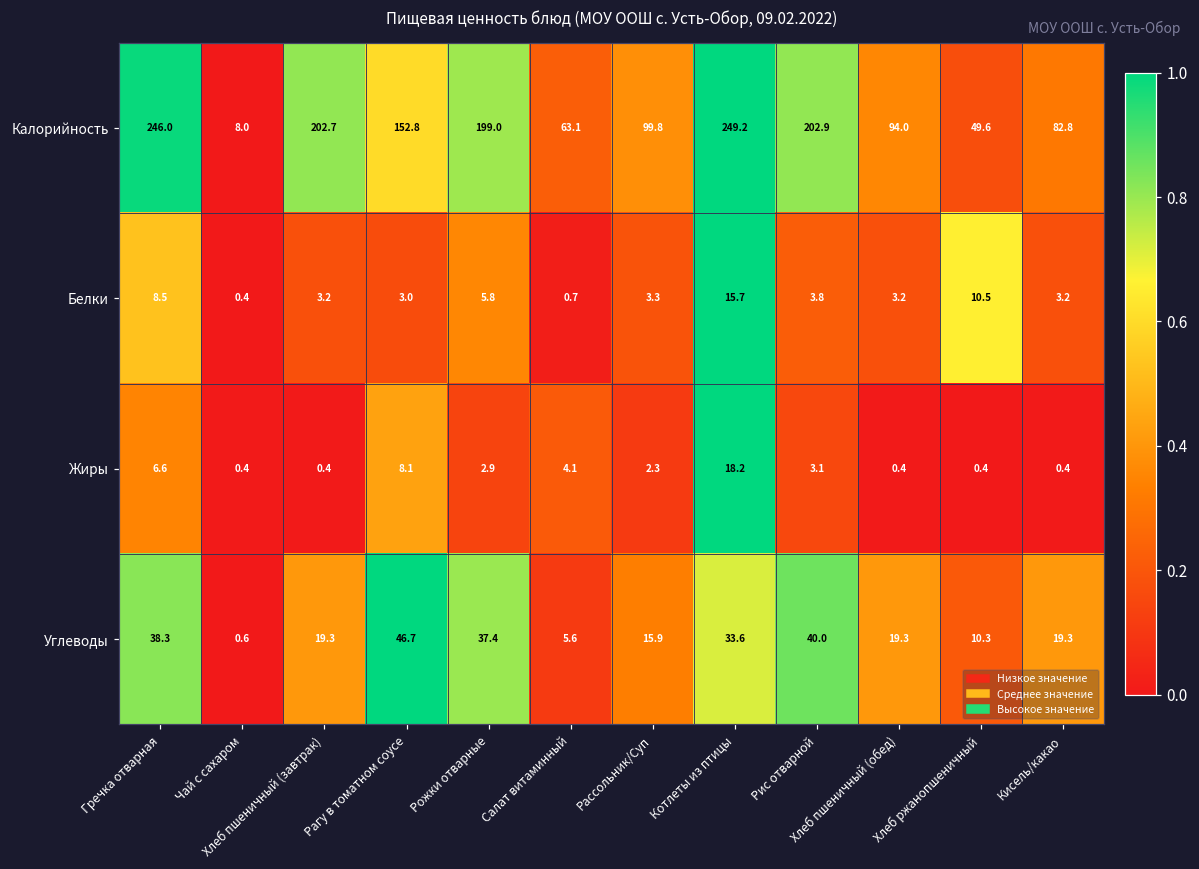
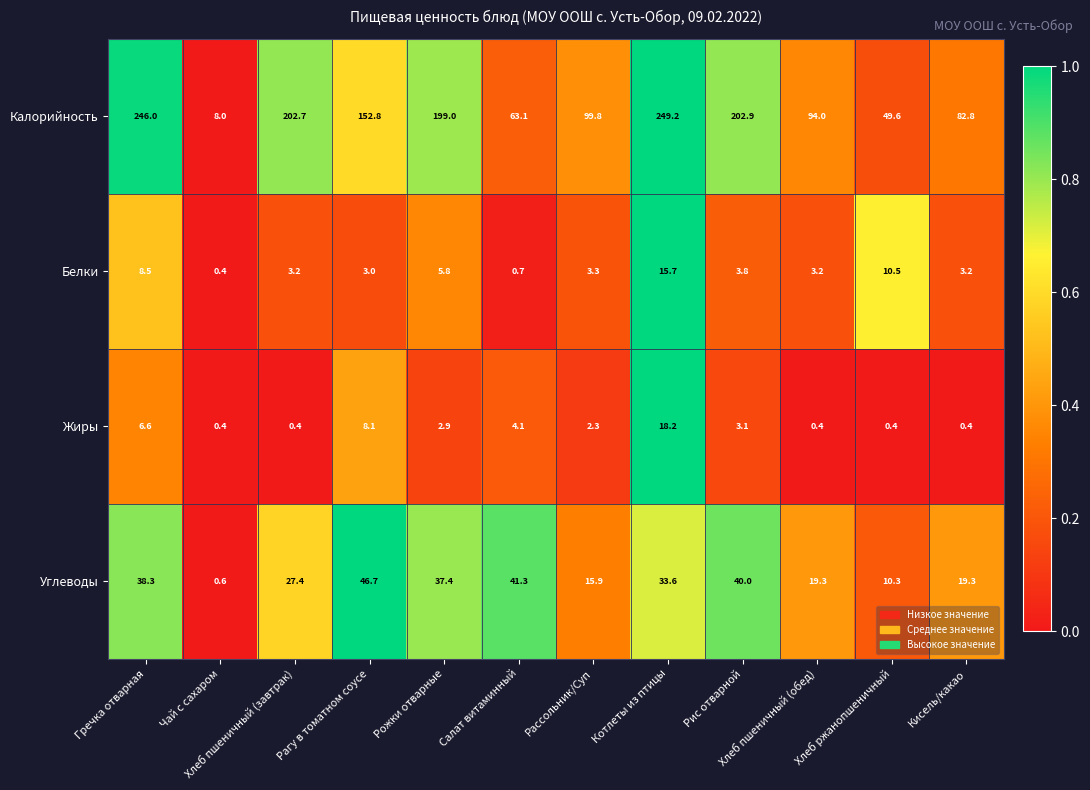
  {
    "Калорийность": {
      "Гречка отварная": 246.0,
      "Чай с сахаром": 8.0,
      "Хлеб пшеничный (завтрак)": 202.7,
      "Рагу в томатном соусе": 152.8,
      "Рожки отварные": 199.0,
      "Салат витаминный": 63.1,
      "Рассольник/Суп": 99.8,
      "Котлеты из птицы": 249.2,
      "Рис отварной": 202.9,
      "Хлеб пшеничный (обед)": 94.0,
      "Хлеб ржанопшеничный": 49.6,
      "Кисель/какао": 82.8
    },
    "Белки": {
      "Гречка отварная": 8.5,
      "Чай с сахаром": 0.4,
      "Хлеб пшеничный (завтрак)": 3.2,
      "Рагу в томатном соусе": 3.0,
      "Рожки отварные": 5.8,
      "Салат витаминный": 0.7,
      "Рассольник/Суп": 3.3,
      "Котлеты из птицы": 15.7,
      "Рис отварной": 3.8,
      "Хлеб пшеничный (обед)": 3.2,
      "Хлеб ржанопшеничный": 10.5,
      "Кисель/какао": 3.2
    },
    "Жиры": {
      "Гречка отварная": 6.6,
      "Чай с сахаром": 0.4,
      "Хлеб пшеничный (завтрак)": 0.4,
      "Рагу в томатном соусе": 8.1,
      "Рожки отварные": 2.9,
      "Салат витаминный": 4.1,
      "Рассольник/Суп": 2.3,
      "Котлеты из птицы": 18.2,
      "Рис отварной": 3.1,
      "Хлеб пшеничный (обед)": 0.4,
      "Хлеб ржанопшеничный": 0.4,
      "Кисель/какао": 0.4
    },
    "Углеводы": {
      "Гречка отварная": 38.3,
      "Чай с сахаром": 0.6,
-     "Хлеб пшеничный (завтрак)": 19.3,
+     "Хлеб пшеничный (завтрак)": 27.4,
      "Рагу в томатном соусе": 46.7,
      "Рожки отварные": 37.4,
-     "Салат витаминный": 5.6,
+     "Салат витаминный": 41.3,
      "Рассольник/Суп": 15.9,
      "Котлеты из птицы": 33.6,
      "Рис отварной": 40.0,
      "Хлеб пшеничный (обед)": 19.3,
      "Хлеб ржанопшеничный": 10.3,
      "Кисель/какао": 19.3
    }
  }
